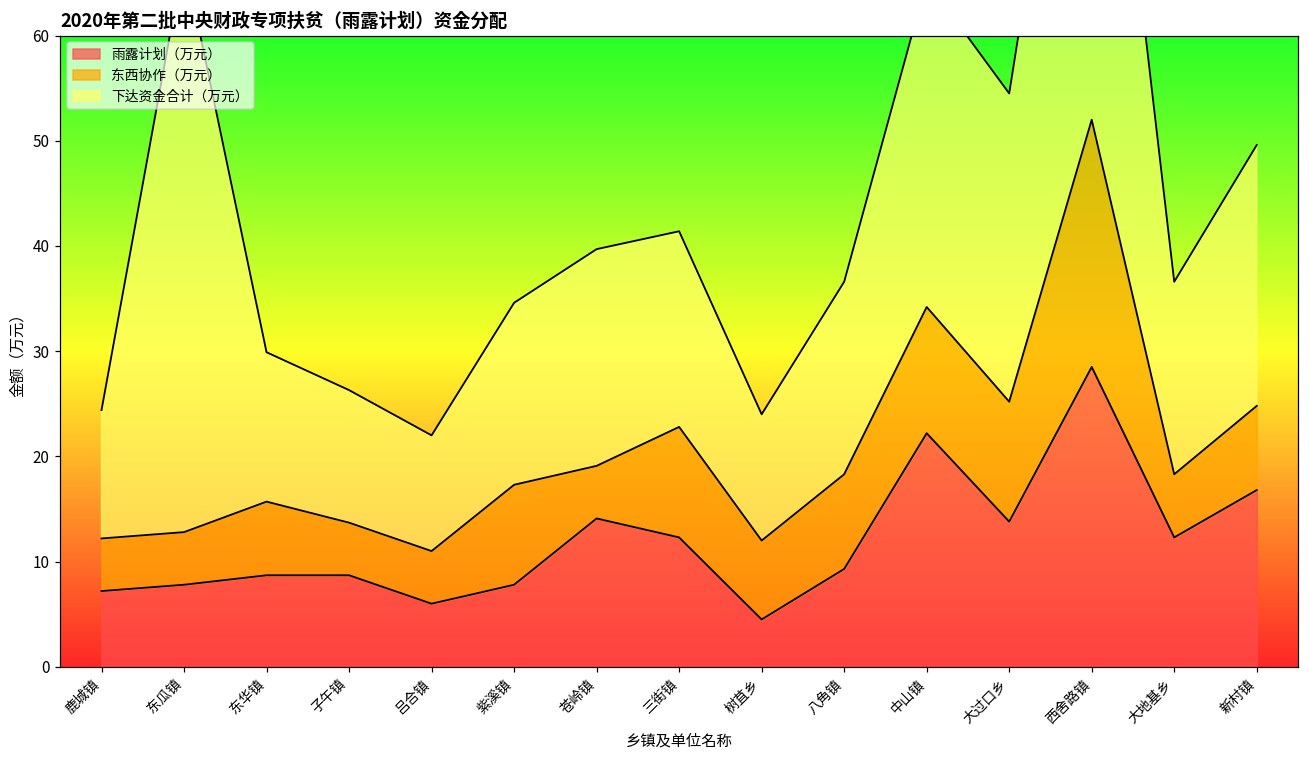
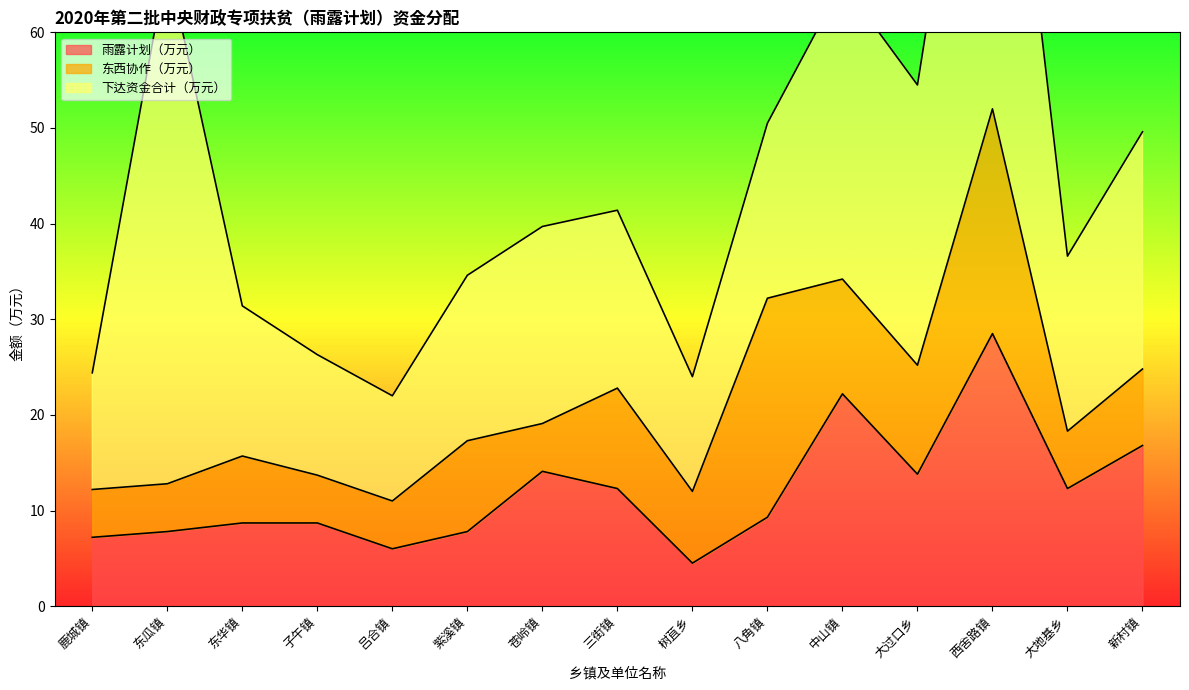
  {
    "雨露计划（万元）": {
      "鹿城镇": 7,
      "东瓜镇": 8,
      "东华镇": 9,
      "子午镇": 9,
      "吕合镇": 6,
      "紫溪镇": 8,
      "苍岭镇": 14,
      "三街镇": 12,
      "树苴乡": 5,
      "八角镇": 9,
      "中山镇": 22,
      "大过口乡": 14,
      "西舍路镇": 29,
      "大地基乡": 12,
      "新村镇": 17
    },
    "东西协作（万元）": {
      "鹿城镇": 5,
      "东瓜镇": 5,
      "东华镇": 7,
      "子午镇": 5,
      "吕合镇": 5,
      "紫溪镇": 10,
      "苍岭镇": 5,
      "三街镇": 11,
      "树苴乡": 8,
-     "八角镇": 9,
+     "八角镇": 23,
      "中山镇": 12,
      "大过口乡": 11,
      "西舍路镇": 24,
      "大地基乡": 6,
      "新村镇": 8
    },
    "下达资金合计（万元）": {
      "鹿城镇": 12,
-     "东华镇": 14,
+     "东华镇": 16,
      "子午镇": 13,
      "吕合镇": 11,
      "紫溪镇": 17,
      "苍岭镇": 21,
      "三街镇": 19,
      "树苴乡": 12,
      "八角镇": 18,
      "大过口乡": 29,
      "大地基乡": 18,
      "新村镇": 25
    }
  }
